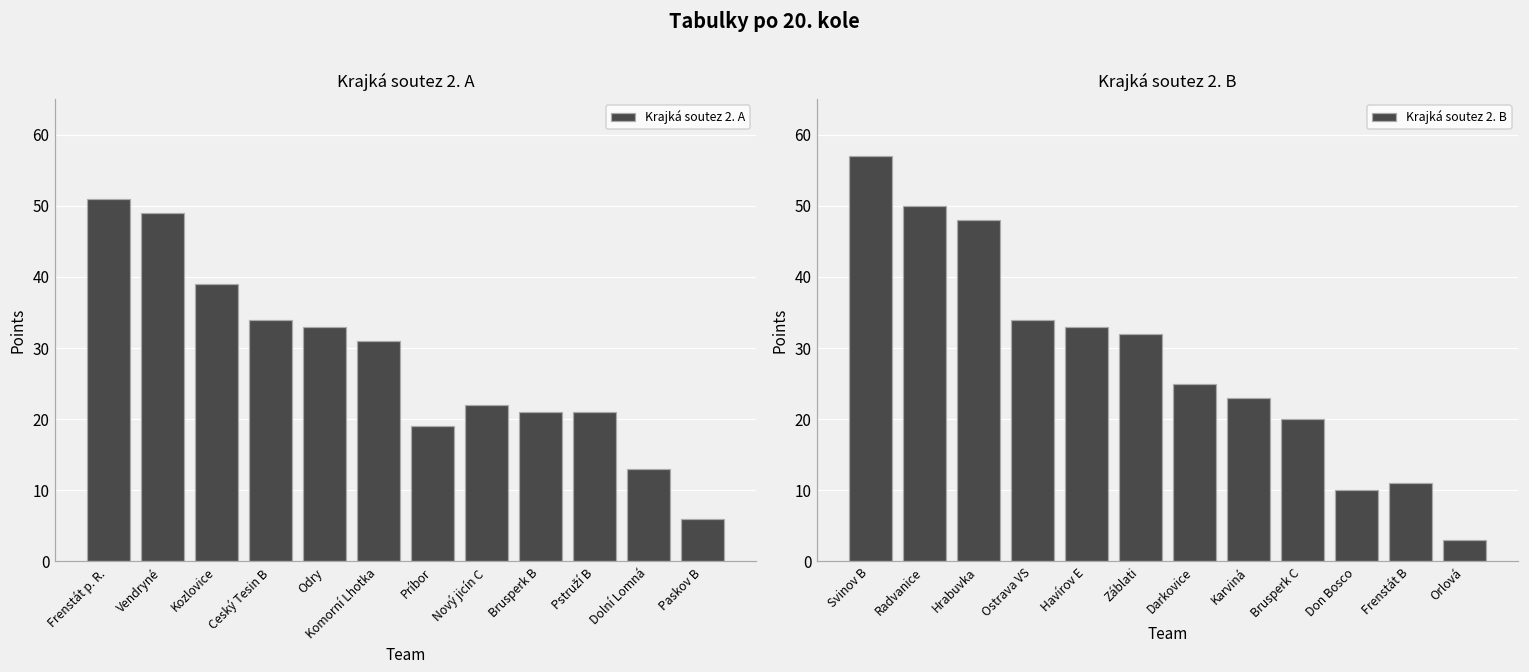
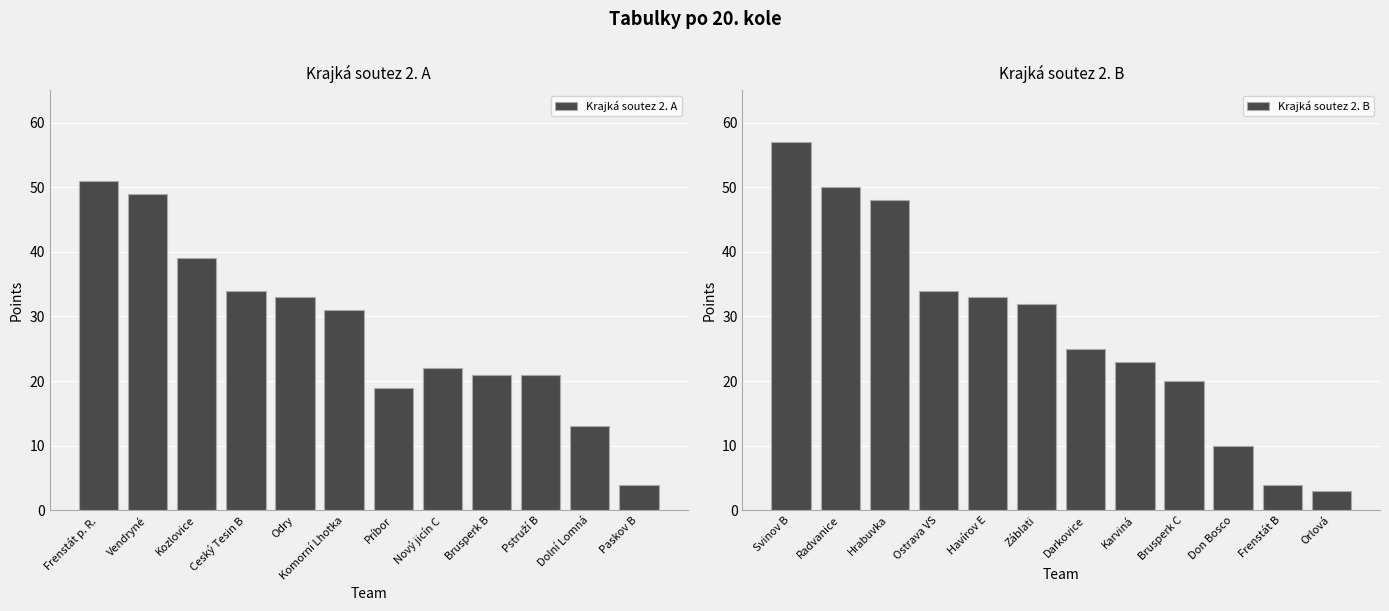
  {
    "Krajká soutez 2. A": {
      "Frenstát p. R.": 51,
      "Vendryné": 49,
      "Kozlovice": 39,
      "Ceský Tesin B": 34,
      "Odry": 33,
      "Komorní Lhotka": 31,
      "Príbor": 19,
      "Nový jicín C": 22,
      "Brusperk B": 21,
      "Pstruží B": 21,
      "Dolní Lomná": 13,
-     "Paskov B": 6
+     "Paskov B": 4
    },
    "Krajká soutez 2. B": {
      "Svinov B": 57,
      "Radvanice": 50,
      "Hrabuvka": 48,
      "Ostrava VS": 34,
      "Havírov E": 33,
      "Záblati": 32,
      "Darkovice": 25,
      "Karviná": 23,
      "Brusperk C": 20,
      "Don Bosco": 10,
-     "Frenstát B": 11,
+     "Frenstát B": 4,
      "Orlová": 3
    }
  }
